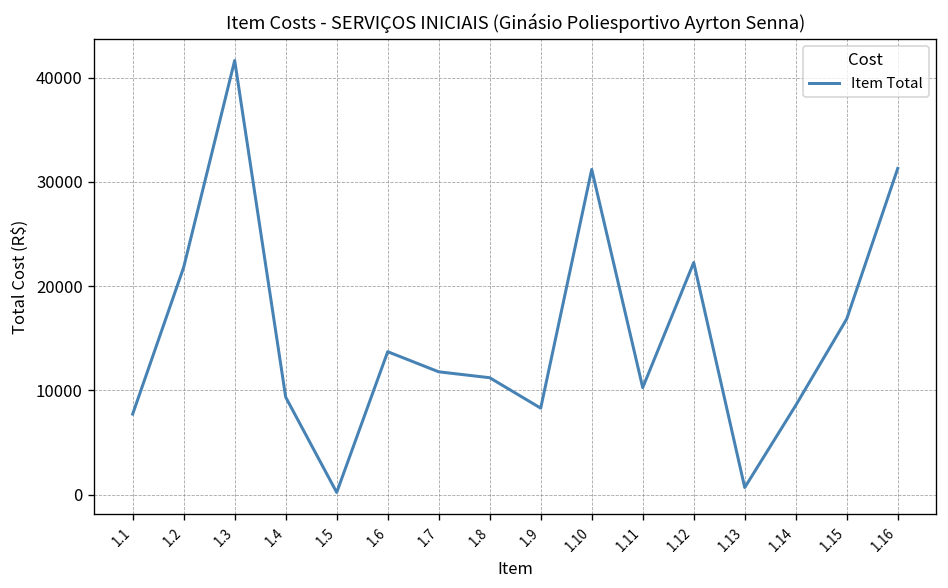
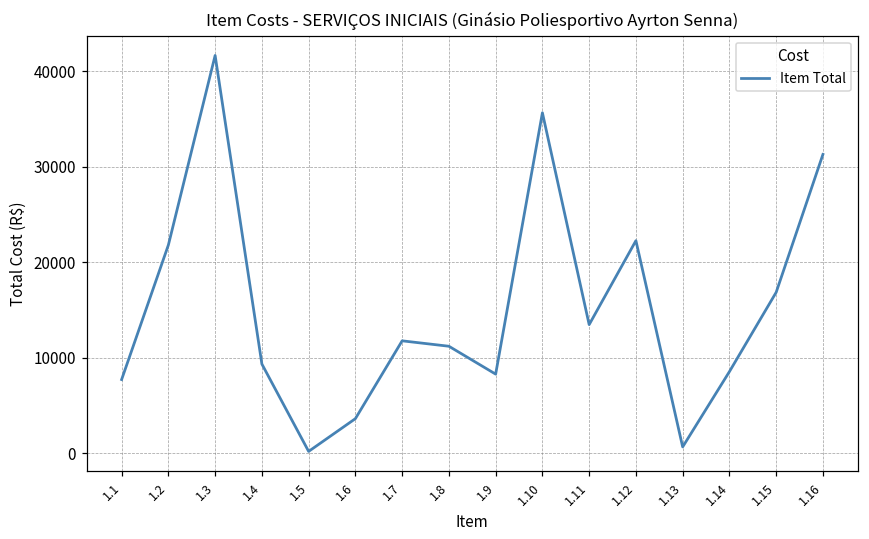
  {
    "1.1": 8000,
    "1.2": 22000,
    "1.3": 42000,
    "1.4": 9000,
    "1.5": 0,
-   "1.6": 14000,
+   "1.6": 4000,
    "1.7": 12000,
    "1.8": 11000,
    "1.9": 8000,
-   "1.10": 31000,
-   "1.11": 10000,
+   "1.10": 36000,
+   "1.11": 13000,
    "1.12": 22000,
    "1.13": 1000,
    "1.14": 9000,
    "1.15": 17000,
    "1.16": 31000
  }
